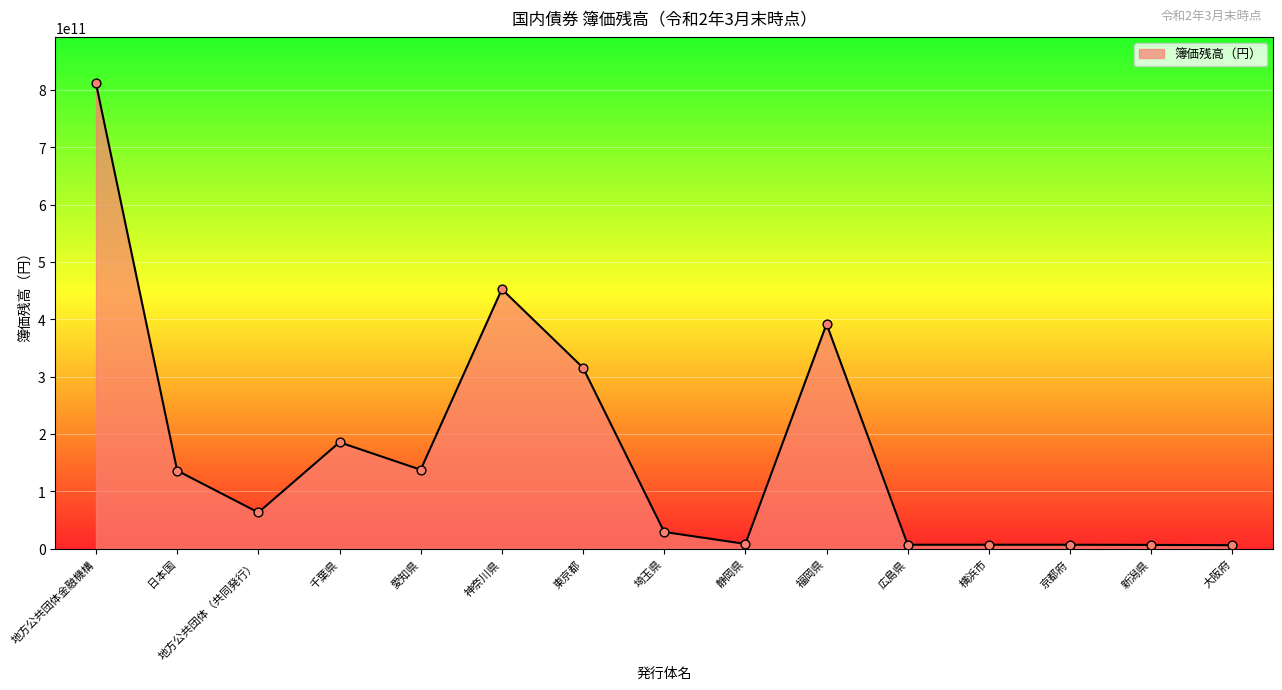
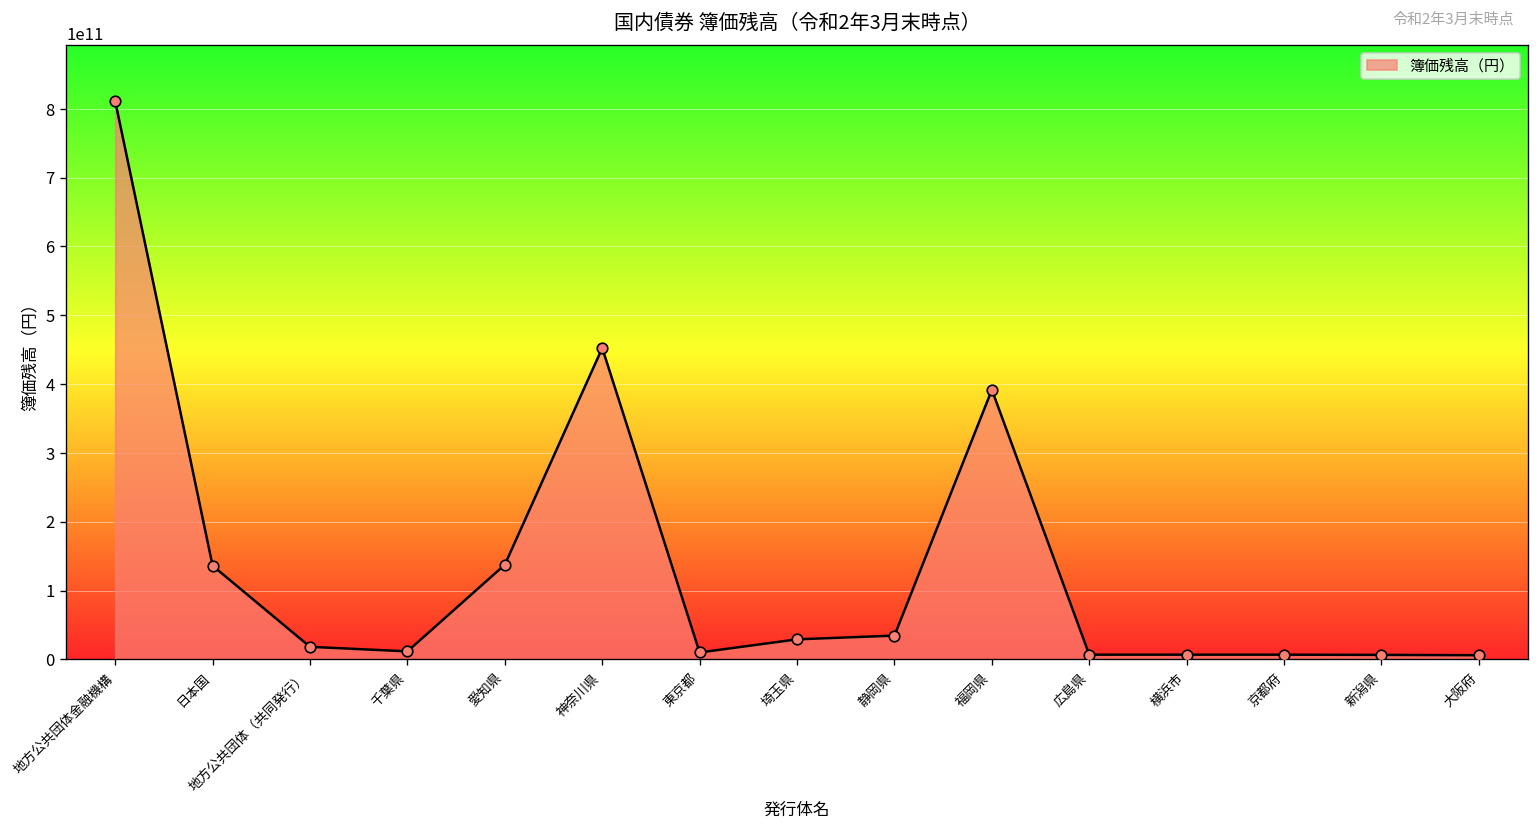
  {
    "地方公共団体金融機構": 810000000000,
    "日本国": 140000000000,
-   "地方公共団体（共同発行）": 60000000000,
-   "千葉県": 190000000000,
+   "地方公共団体（共同発行）": 20000000000,
+   "千葉県": 10000000000,
    "愛知県": 140000000000,
    "神奈川県": 450000000000,
-   "東京都": 320000000000,
+   "東京都": 10000000000,
    "埼玉県": 30000000000,
-   "静岡県": 10000000000,
+   "静岡県": 30000000000,
    "福岡県": 390000000000,
    "広島県": 10000000000,
    "横浜市": 10000000000,
    "京都府": 10000000000,
    "新潟県": 10000000000,
    "大阪府": 10000000000
  }
